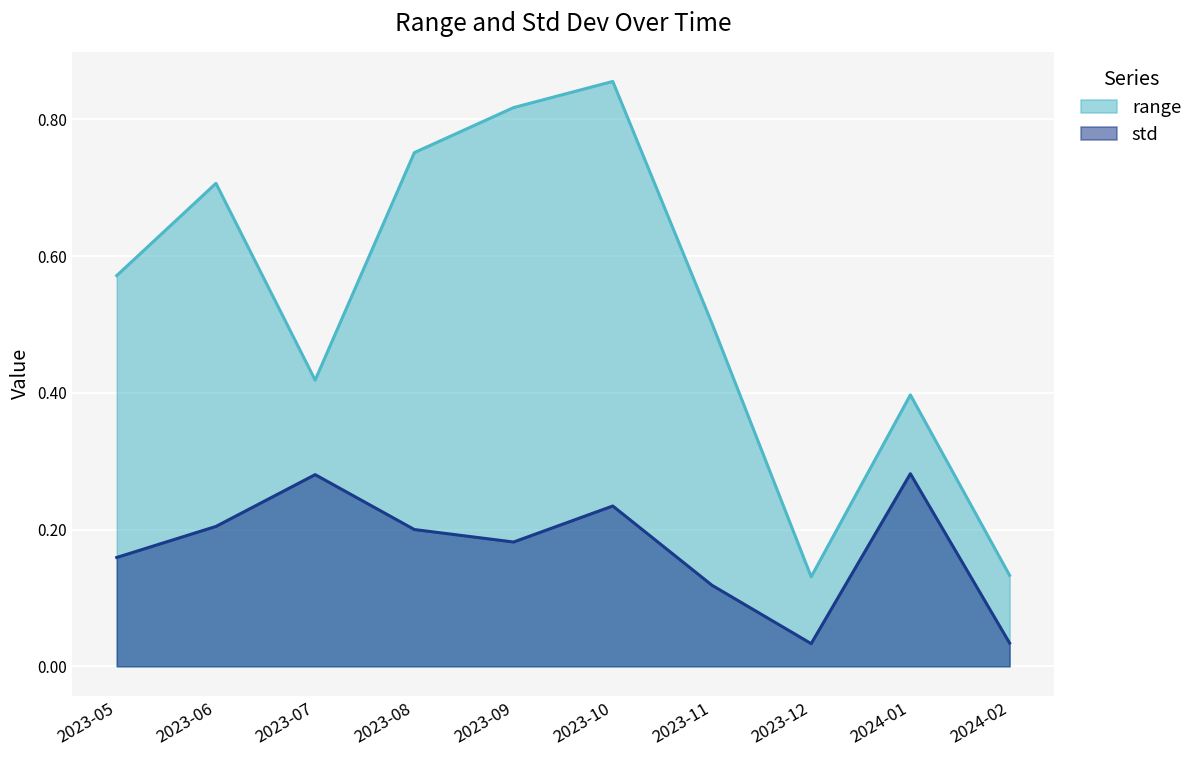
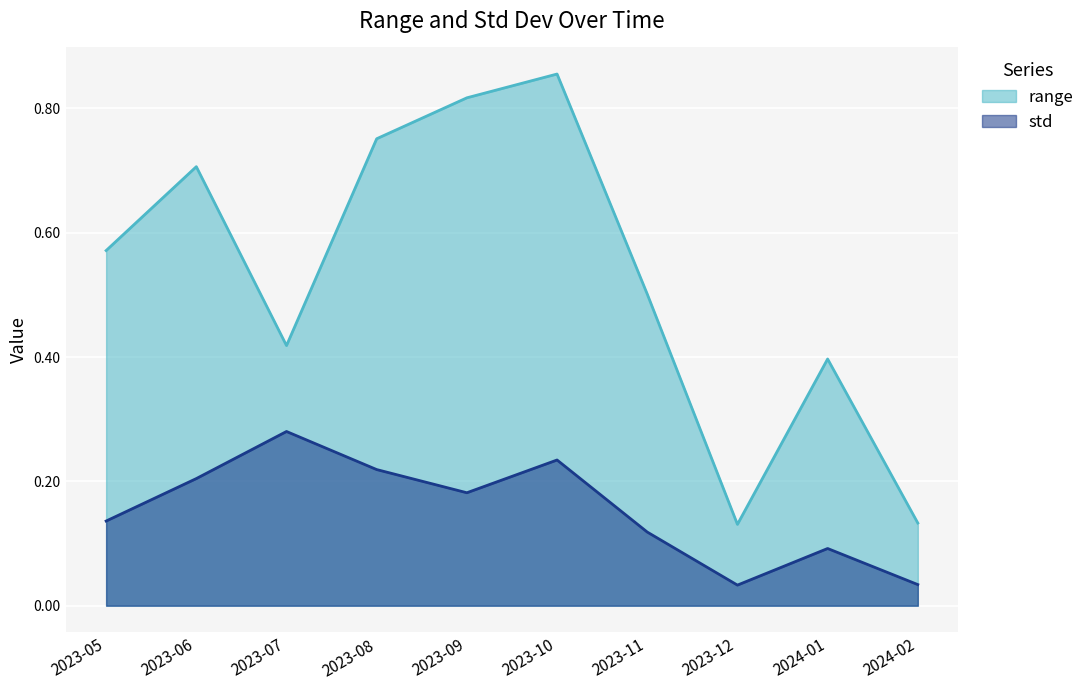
  {
    "range": {
      "2023-05": 0.57,
      "2023-06": 0.71,
      "2023-07": 0.42,
      "2023-08": 0.75,
      "2023-09": 0.82,
      "2023-10": 0.86,
      "2023-11": 0.50,
      "2023-12": 0.13,
      "2024-01": 0.40,
      "2024-02": 0.13
    },
    "std": {
-     "2023-05": 0.16,
+     "2023-05": 0.14,
      "2023-06": 0.20,
      "2023-07": 0.28,
-     "2023-08": 0.20,
+     "2023-08": 0.22,
      "2023-09": 0.18,
      "2023-10": 0.23,
      "2023-11": 0.12,
      "2023-12": 0.03,
-     "2024-01": 0.28,
+     "2024-01": 0.09,
      "2024-02": 0.03
    }
  }
